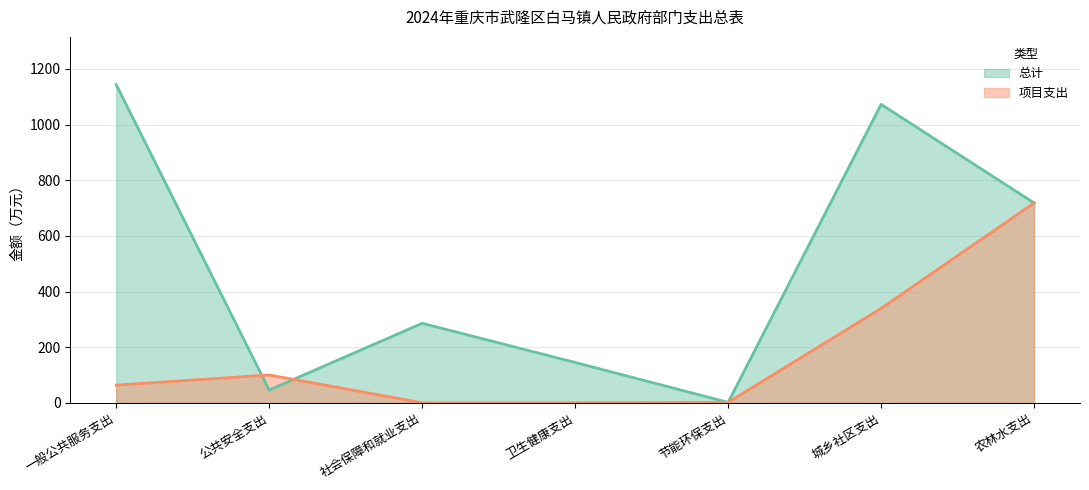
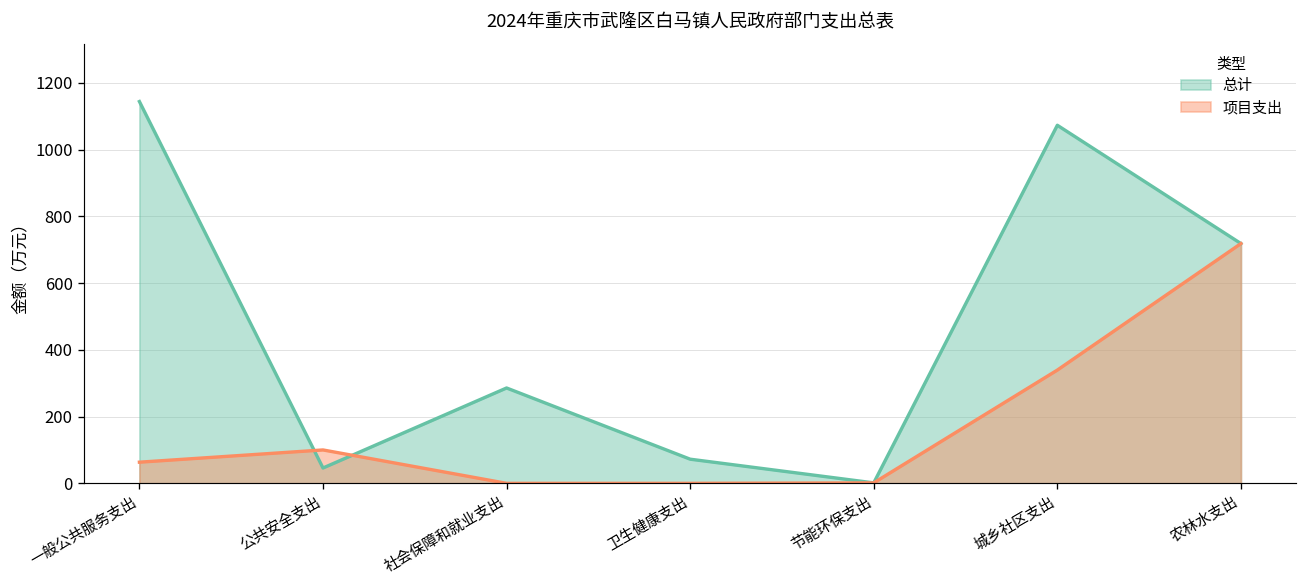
  {
    "总计": {
      "一般公共服务支出": 1140,
      "公共安全支出": 50,
      "社会保障和就业支出": 290,
-     "卫生健康支出": 140,
+     "卫生健康支出": 70,
      "城乡社区支出": 1070
    },
    "项目支出": {
      "一般公共服务支出": 60,
      "公共安全支出": 100,
      "社会保障和就业支出": 0,
      "卫生健康支出": 0,
      "城乡社区支出": 340
    }
  }
